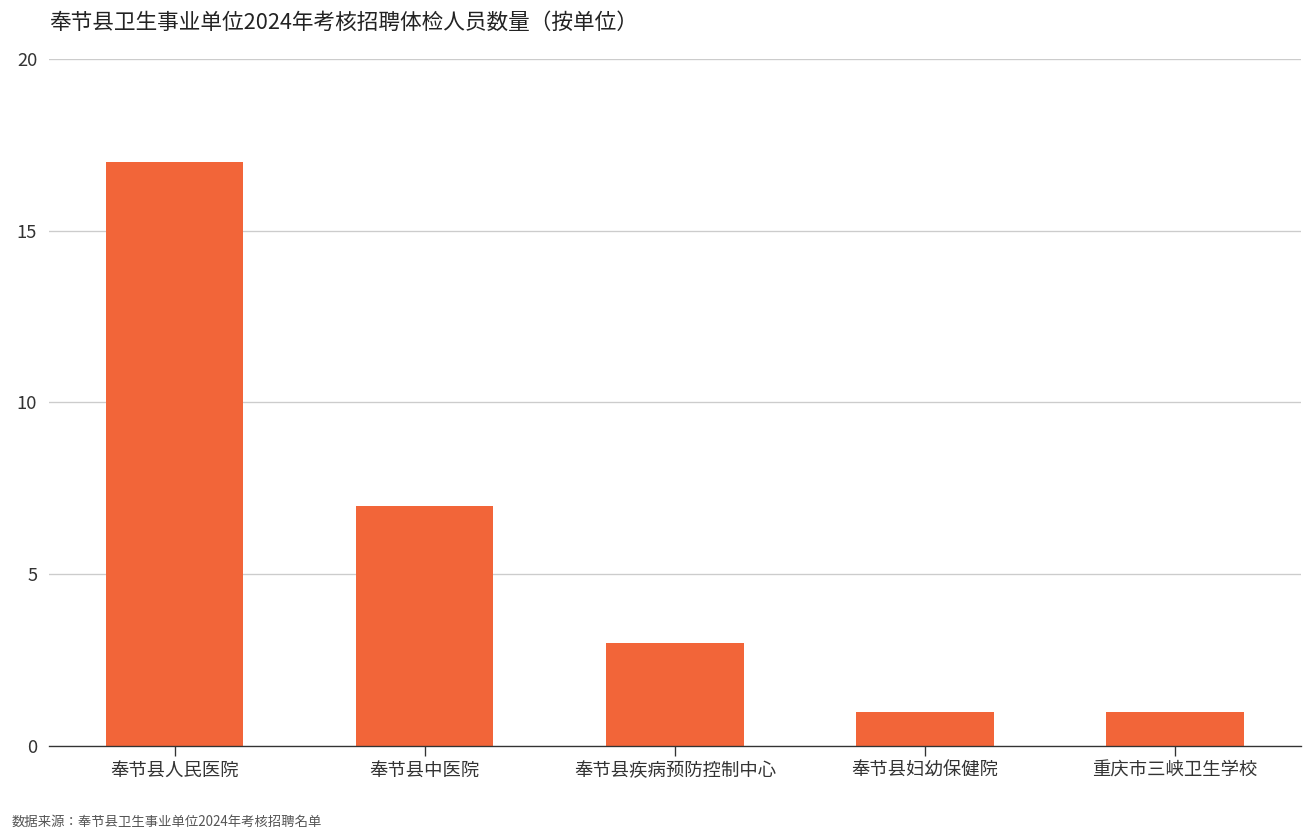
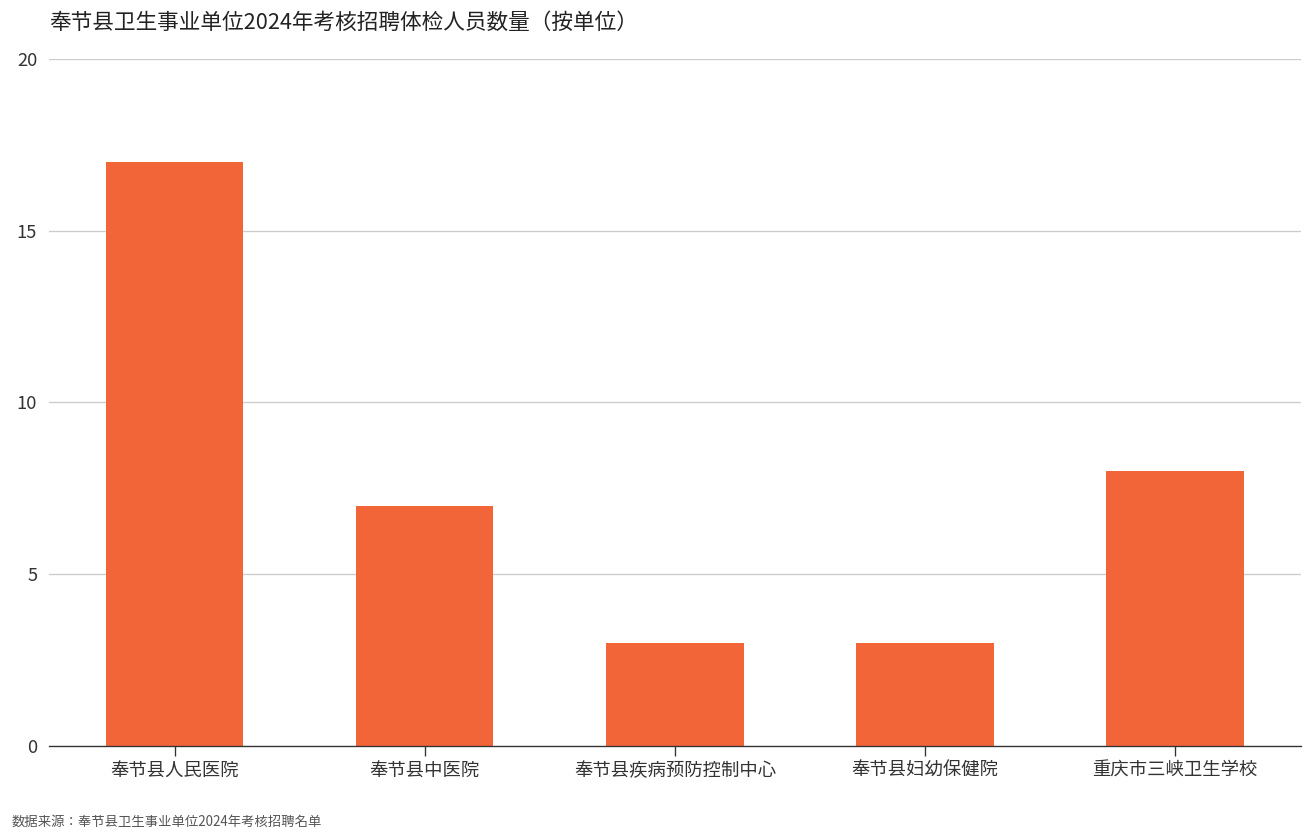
  {
    "奉节县人民医院": 17,
    "奉节县中医院": 7,
    "奉节县疾病预防控制中心": 3,
-   "奉节县妇幼保健院": 1,
-   "重庆市三峡卫生学校": 1
+   "奉节县妇幼保健院": 3,
+   "重庆市三峡卫生学校": 8
  }
